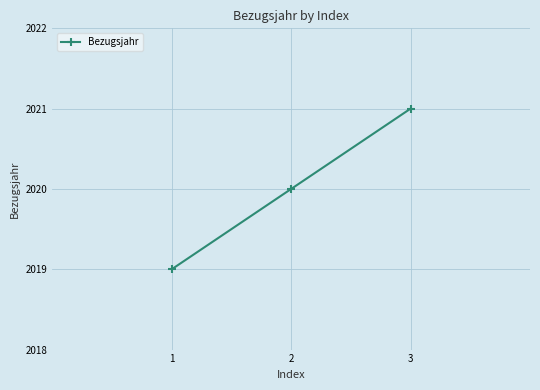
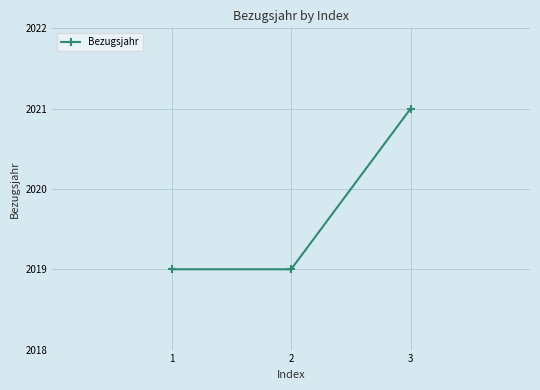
  {
    "1": 2019,
-   "2": 2020,
+   "2": 2019,
    "3": 2021
  }
